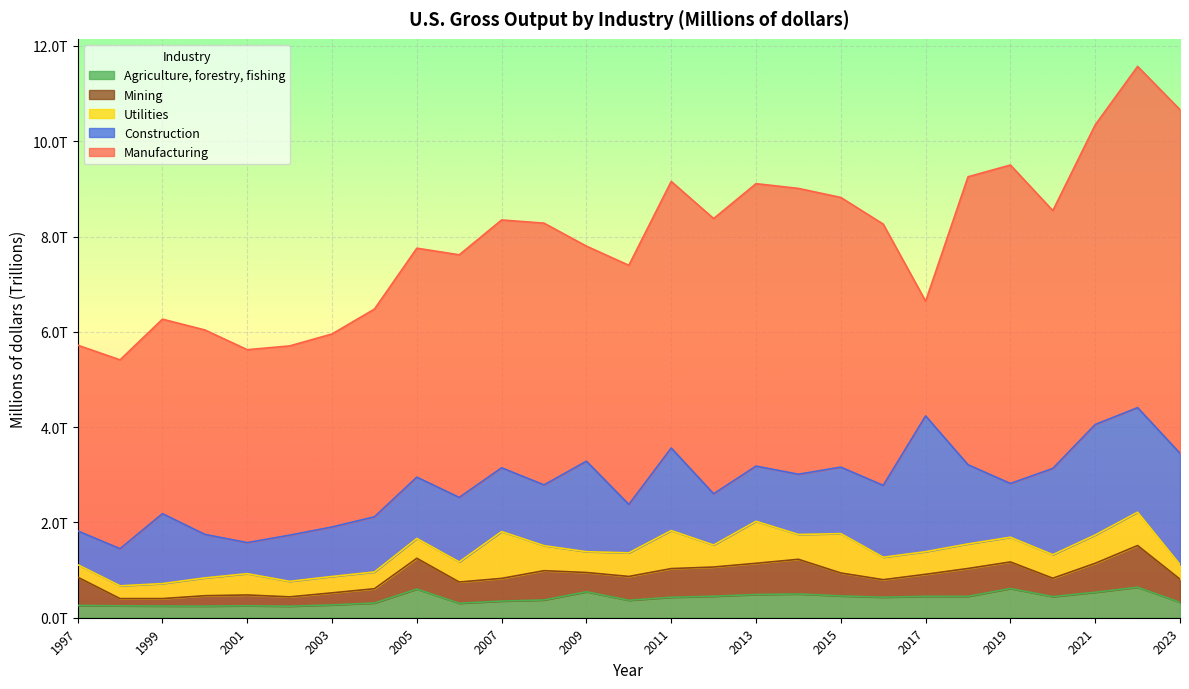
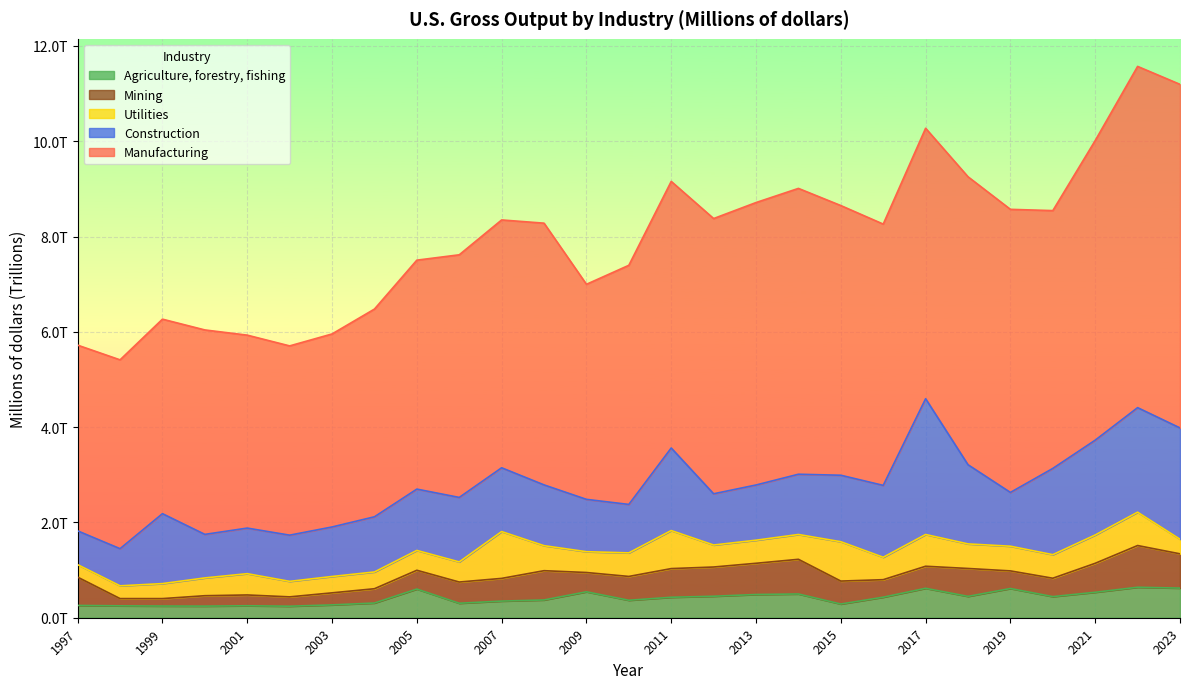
  {
    "Agriculture, forestry, fishing": {
      "1997": "0.3T",
      "1999": "0.2T",
      "2001": "0.3T",
      "2003": "0.3T",
      "2005": "0.6T",
      "2007": "0.3T",
      "2009": "0.5T",
      "2011": "0.4T",
      "2013": "0.5T",
-     "2015": "0.5T",
-     "2017": "0.4T",
+     "2015": "0.3T",
+     "2017": "0.6T",
      "2019": "0.6T",
      "2021": "0.5T",
-     "2023": "0.3T"
+     "2023": "0.6T"
    },
    "Mining": {
      "1997": "0.6T",
      "1999": "0.2T",
      "2001": "0.2T",
      "2003": "0.3T",
-     "2005": "0.6T",
+     "2005": "0.4T",
      "2007": "0.5T",
      "2009": "0.4T",
      "2011": "0.6T",
      "2013": "0.7T",
      "2015": "0.5T",
      "2017": "0.5T",
-     "2019": "0.6T",
+     "2019": "0.4T",
      "2021": "0.6T",
-     "2023": "0.5T"
+     "2023": "0.7T"
    },
    "Utilities": {
      "1997": "0.3T",
      "1999": "0.3T",
      "2001": "0.4T",
      "2003": "0.3T",
      "2005": "0.4T",
      "2007": "1.0T",
      "2009": "0.4T",
      "2011": "0.8T",
-     "2013": "0.9T",
+     "2013": "0.5T",
      "2015": "0.8T",
-     "2017": "0.5T",
+     "2017": "0.7T",
      "2019": "0.5T",
      "2021": "0.6T",
      "2023": "0.3T"
    },
    "Construction": {
      "1997": "0.7T",
      "1999": "1.5T",
-     "2001": "0.7T",
+     "2001": "1.0T",
      "2003": "1.0T",
      "2005": "1.3T",
      "2007": "1.3T",
-     "2009": "1.9T",
+     "2009": "1.1T",
      "2011": "1.7T",
      "2013": "1.2T",
      "2015": "1.4T",
      "2017": "2.8T",
      "2019": "1.1T",
-     "2021": "2.3T",
+     "2021": "2.0T",
      "2023": "2.3T"
    },
    "Manufacturing": {
      "1997": "3.9T",
      "1999": "4.1T",
      "2001": "4.0T",
      "2003": "4.1T",
      "2005": "4.8T",
      "2007": "5.2T",
      "2009": "4.5T",
      "2011": "5.6T",
      "2013": "5.9T",
      "2015": "5.7T",
-     "2017": "2.4T",
-     "2019": "6.7T",
+     "2017": "5.7T",
+     "2019": "5.9T",
      "2021": "6.3T",
      "2023": "7.2T"
    }
  }
